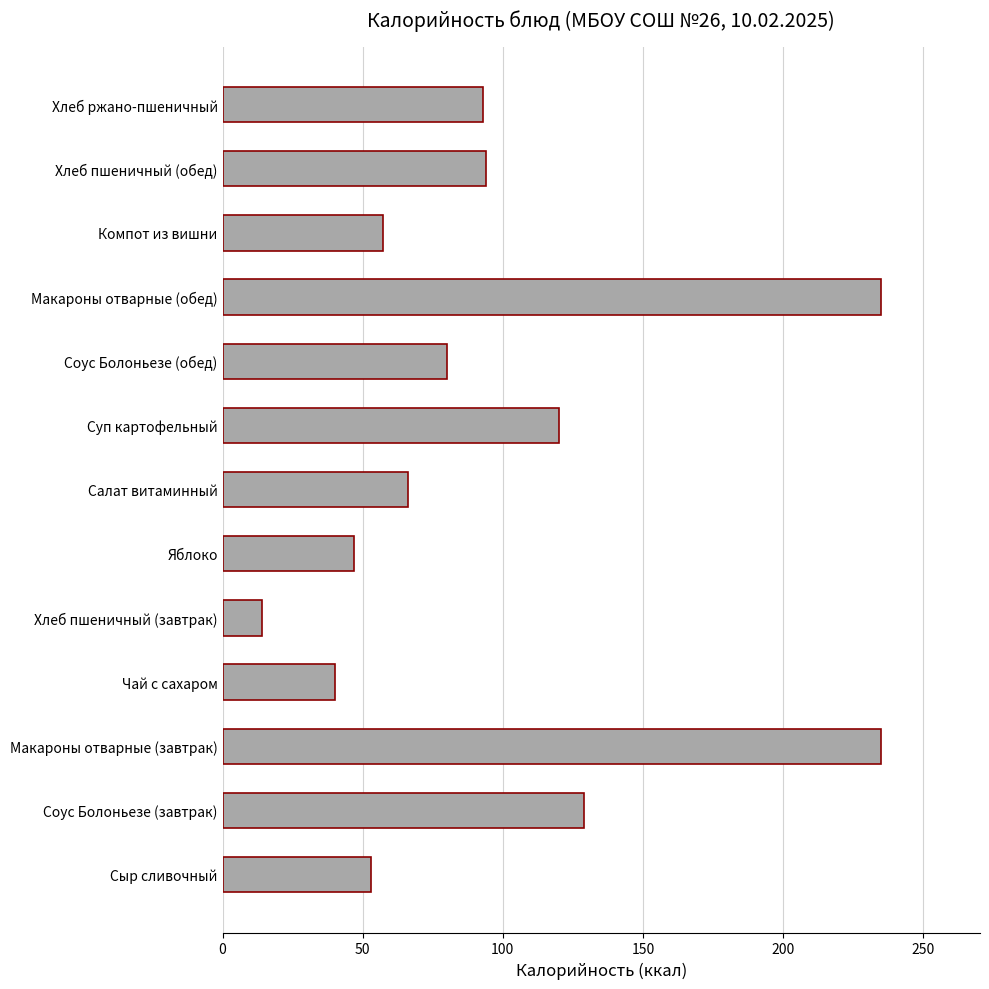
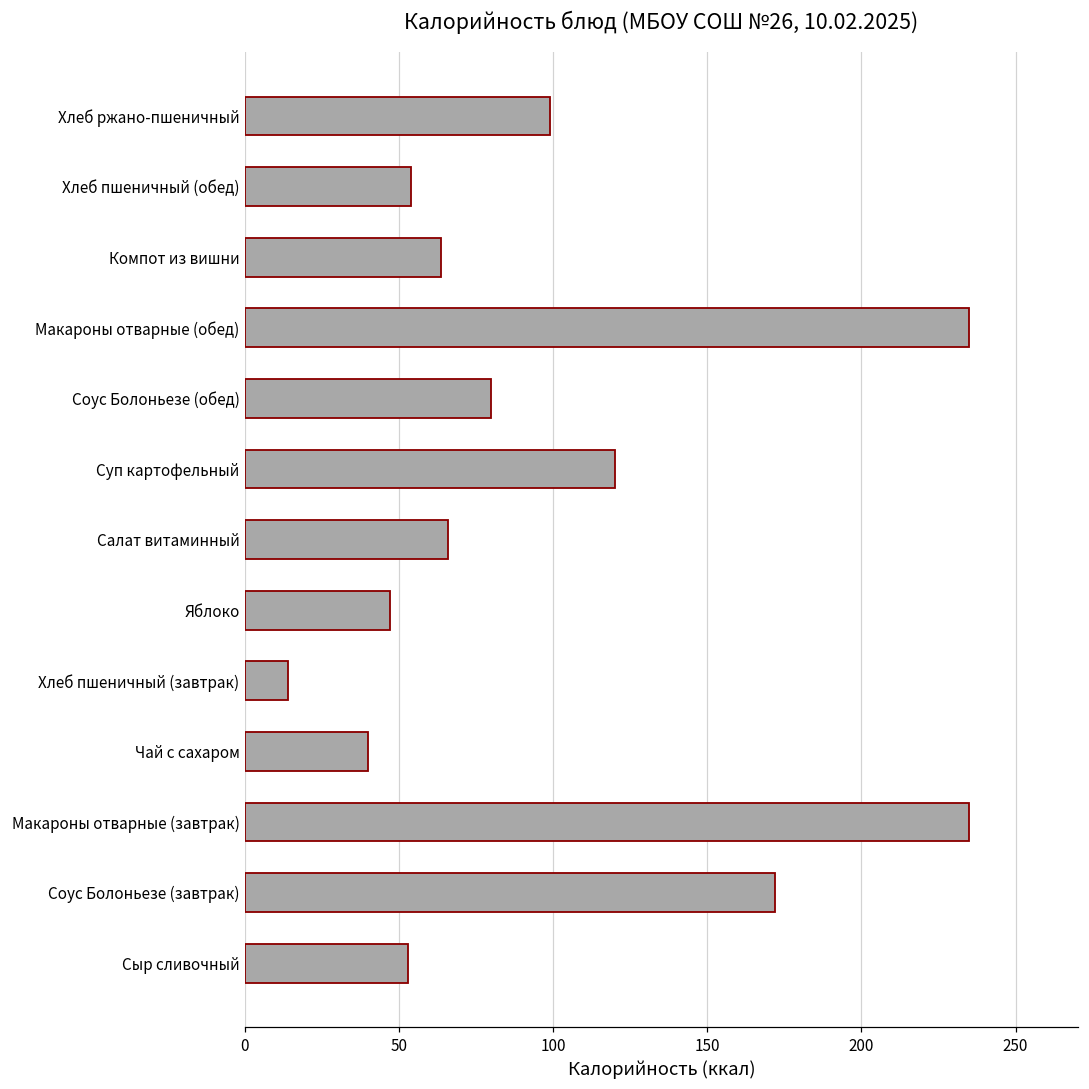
  {
-   "Хлеб ржано-пшеничный": 93,
-   "Хлеб пшеничный (обед)": 94,
-   "Компот из вишни": 57,
+   "Хлеб ржано-пшеничный": 99,
+   "Хлеб пшеничный (обед)": 54,
+   "Компот из вишни": 64,
    "Макароны отварные (обед)": 235,
    "Соус Болоньезе (обед)": 80,
    "Суп картофельный": 120,
    "Салат витаминный": 66,
    "Яблоко": 47,
    "Хлеб пшеничный (завтрак)": 14,
    "Чай с сахаром": 40,
    "Макароны отварные (завтрак)": 235,
-   "Соус Болоньезе (завтрак)": 129,
+   "Соус Болоньезе (завтрак)": 172,
    "Сыр сливочный": 53
  }
